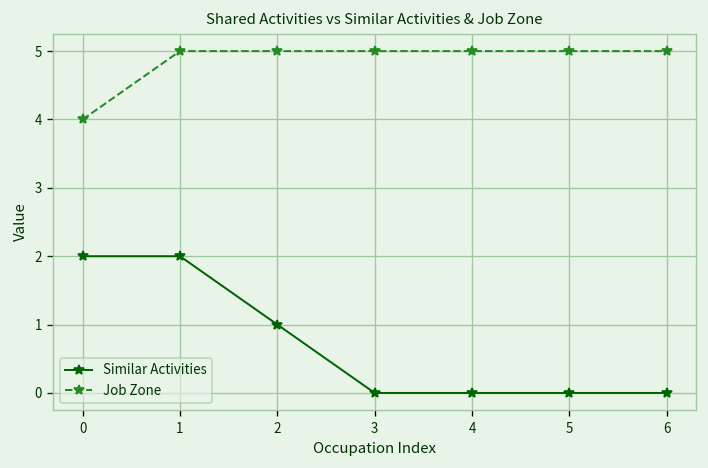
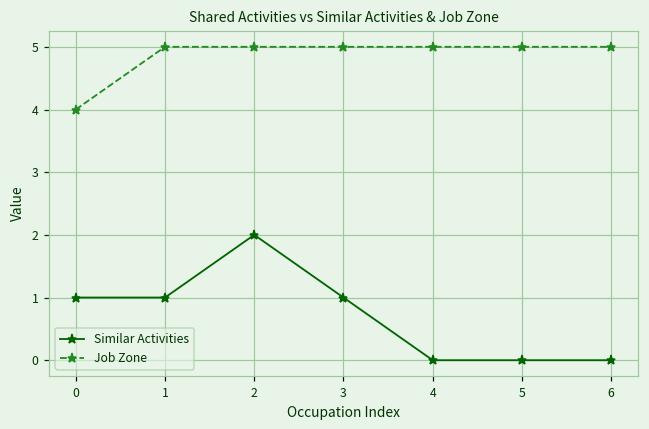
  {
    "Similar Activities": {
-     "0": 2,
-     "1": 2,
-     "2": 1,
-     "3": 0,
+     "0": 1,
+     "1": 1,
+     "2": 2,
+     "3": 1,
      "4": 0,
      "5": 0,
      "6": 0
    },
    "Job Zone": {
      "0": 4,
      "1": 5,
      "2": 5,
      "3": 5,
      "4": 5,
      "5": 5,
      "6": 5
    }
  }
